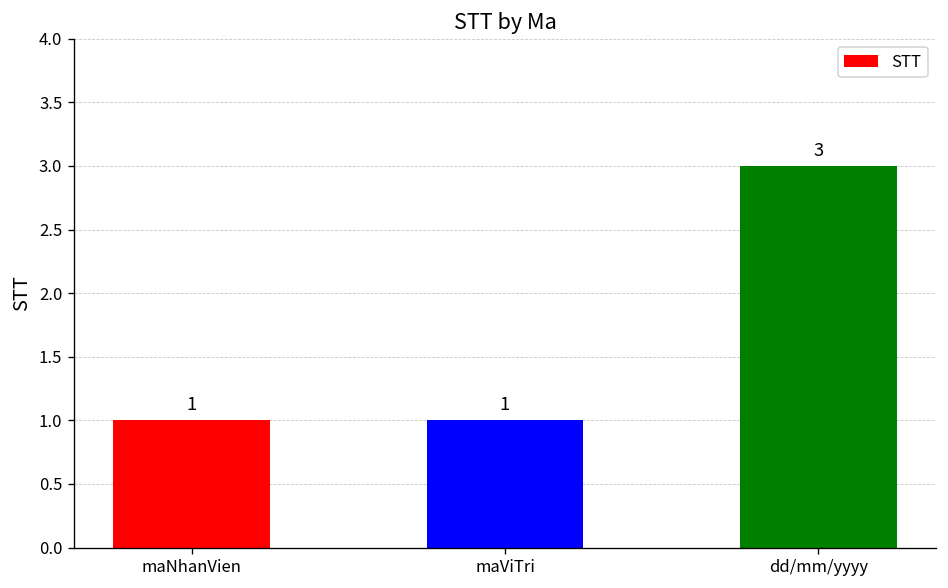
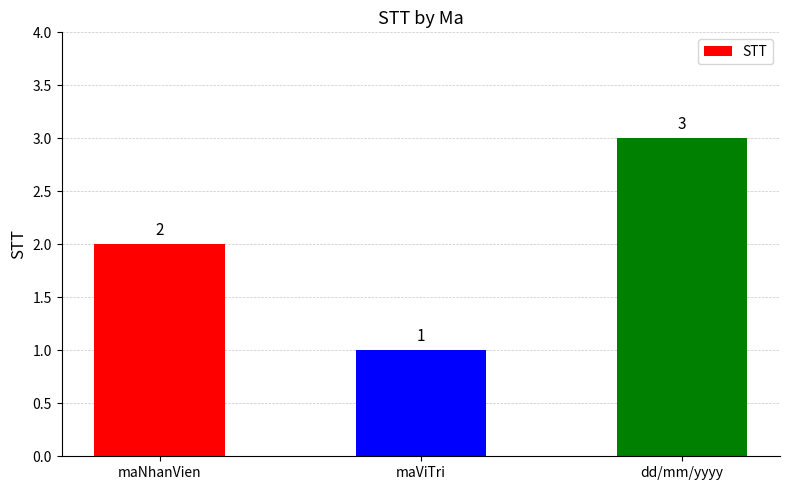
  {
-   "maNhanVien": 1,
+   "maNhanVien": 2,
    "maViTri": 1,
    "dd/mm/yyyy": 3
  }
